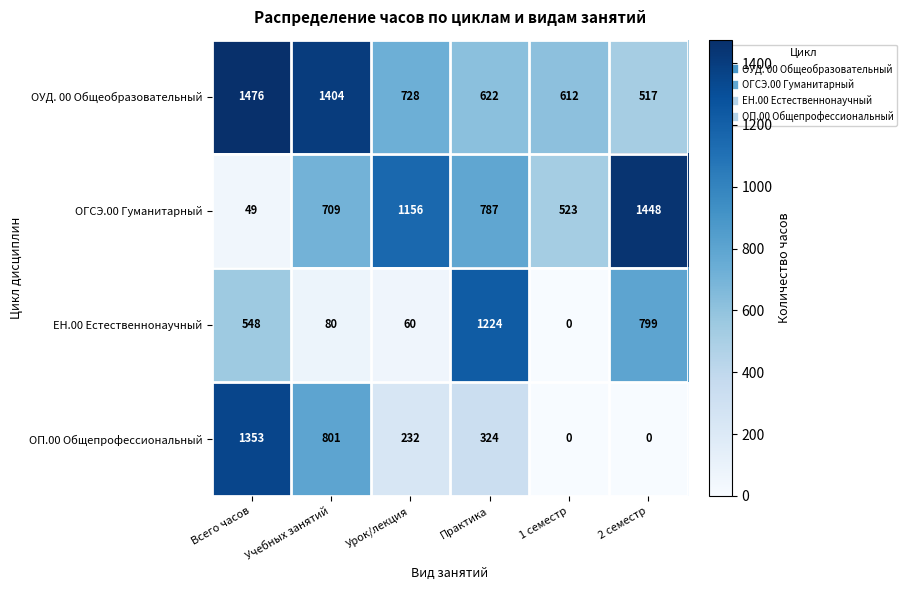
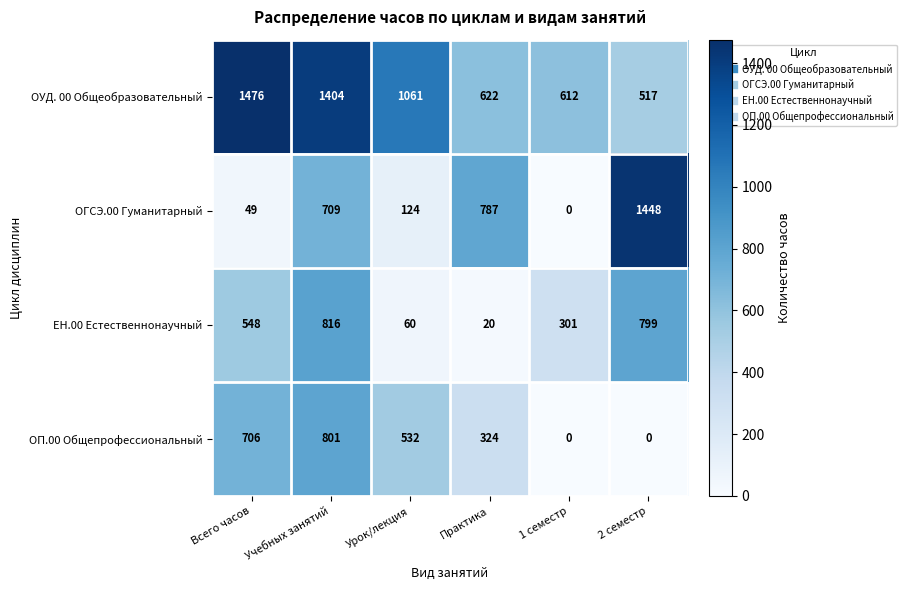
  {
    "ОУД. 00 Общеобразовательный": {
      "Всего часов": 1476,
      "Учебных занятий": 1404,
-     "Урок/лекция": 728,
+     "Урок/лекция": 1061,
      "Практика": 622,
      "1 семестр": 612,
      "2 семестр": 517
    },
    "ОГСЭ.00 Гуманитарный": {
      "Всего часов": 49,
      "Учебных занятий": 709,
-     "Урок/лекция": 1156,
+     "Урок/лекция": 124,
      "Практика": 787,
-     "1 семестр": 523,
+     "1 семестр": 0,
      "2 семестр": 1448
    },
    "ЕН.00 Естественнонаучный": {
      "Всего часов": 548,
-     "Учебных занятий": 80,
+     "Учебных занятий": 816,
      "Урок/лекция": 60,
-     "Практика": 1224,
-     "1 семестр": 0,
+     "Практика": 20,
+     "1 семестр": 301,
      "2 семестр": 799
    },
    "ОП.00 Общепрофессиональный": {
-     "Всего часов": 1353,
+     "Всего часов": 706,
      "Учебных занятий": 801,
-     "Урок/лекция": 232,
+     "Урок/лекция": 532,
      "Практика": 324,
      "1 семестр": 0,
      "2 семестр": 0
    }
  }
